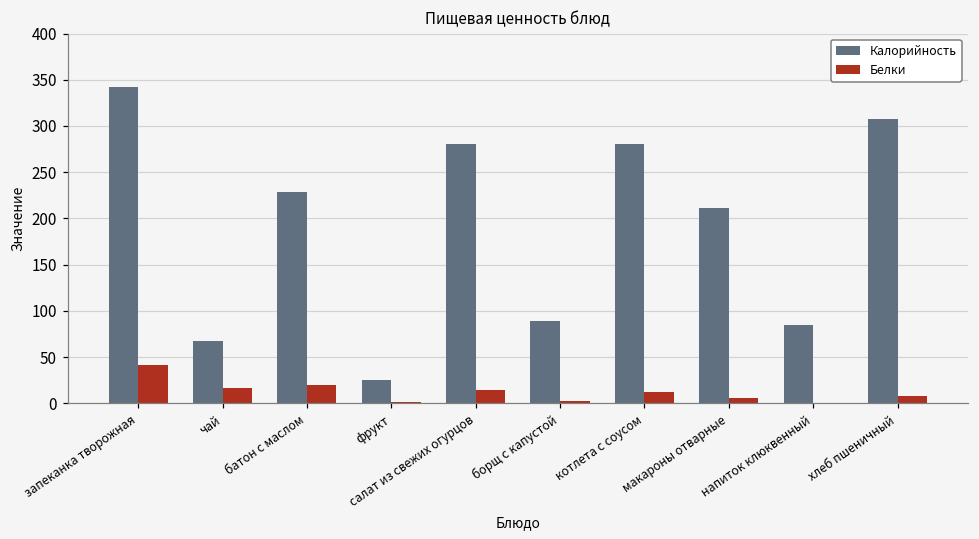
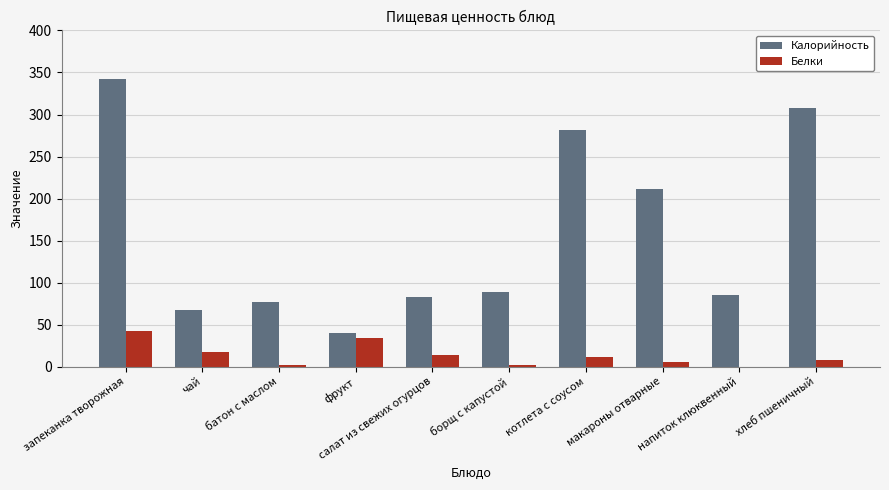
  {
    "Калорийность": {
      "запеканка творожная": 340,
      "чай": 70,
-     "батон с маслом": 230,
-     "фрукт": 30,
-     "салат из свежих огурцов": 280,
+     "батон с маслом": 80,
+     "фрукт": 40,
+     "салат из свежих огурцов": 80,
      "борщ с капустой": 90,
      "котлета с соусом": 280,
      "макароны отварные": 210,
      "напиток клюквенный": 90,
      "хлеб пшеничный": 310
    },
    "Белки": {
      "запеканка творожная": 40,
      "чай": 20,
-     "батон с маслом": 20,
-     "фрукт": 0,
+     "батон с маслом": 0,
+     "фрукт": 30,
      "салат из свежих огурцов": 10,
      "котлета с соусом": 10,
      "макароны отварные": 10,
      "напиток клюквенный": 0,
      "хлеб пшеничный": 10
    }
  }
